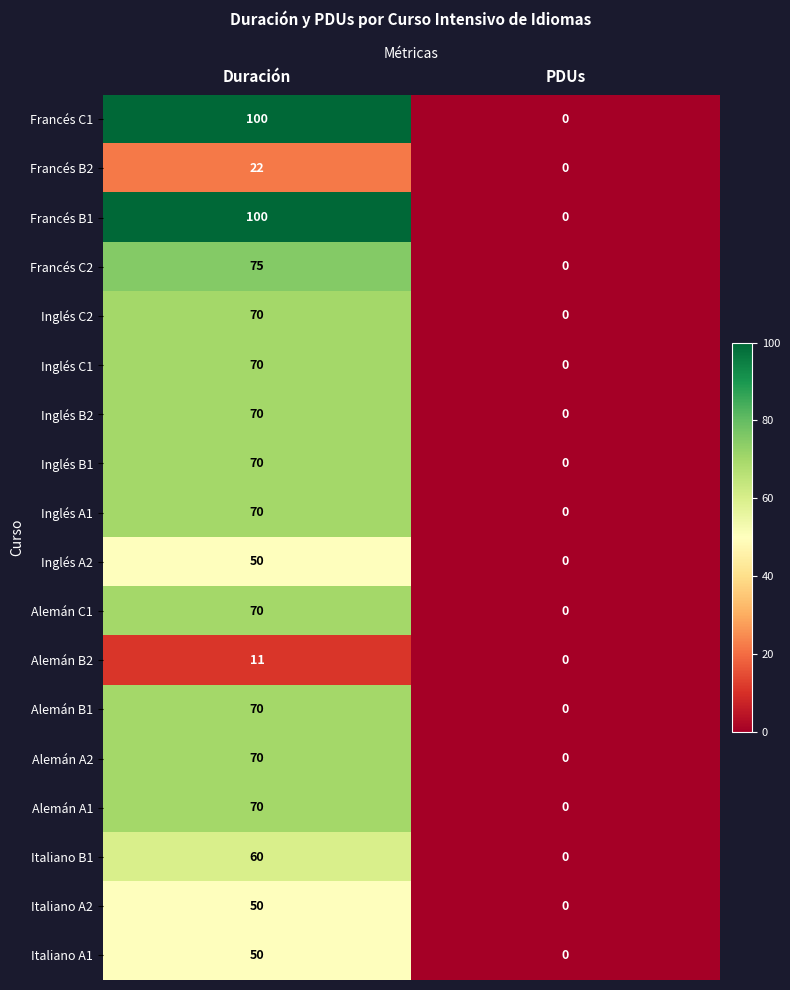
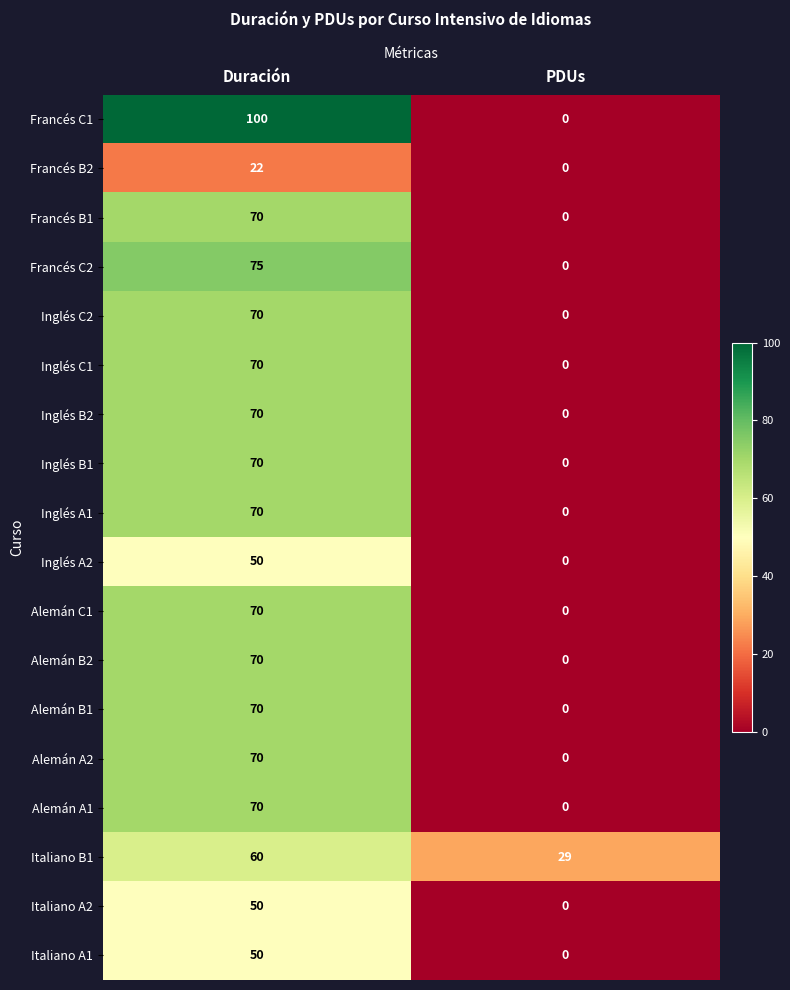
  {
    "Francés C1": {
      "Duración": 100,
      "PDUs": 0
    },
    "Francés B2": {
      "Duración": 22,
      "PDUs": 0
    },
    "Francés B1": {
-     "Duración": 100,
+     "Duración": 70,
      "PDUs": 0
    },
    "Francés C2": {
      "Duración": 75,
      "PDUs": 0
    },
    "Inglés C2": {
      "Duración": 70,
      "PDUs": 0
    },
    "Inglés C1": {
      "Duración": 70,
      "PDUs": 0
    },
    "Inglés B2": {
      "Duración": 70,
      "PDUs": 0
    },
    "Inglés B1": {
      "Duración": 70,
      "PDUs": 0
    },
    "Inglés A1": {
      "Duración": 70,
      "PDUs": 0
    },
    "Inglés A2": {
      "Duración": 50,
      "PDUs": 0
    },
    "Alemán C1": {
      "Duración": 70,
      "PDUs": 0
    },
    "Alemán B2": {
-     "Duración": 11,
+     "Duración": 70,
      "PDUs": 0
    },
    "Alemán B1": {
      "Duración": 70,
      "PDUs": 0
    },
    "Alemán A2": {
      "Duración": 70,
      "PDUs": 0
    },
    "Alemán A1": {
      "Duración": 70,
      "PDUs": 0
    },
    "Italiano B1": {
      "Duración": 60,
-     "PDUs": 0
+     "PDUs": 29
    },
    "Italiano A2": {
      "Duración": 50,
      "PDUs": 0
    },
    "Italiano A1": {
      "Duración": 50,
      "PDUs": 0
    }
  }
